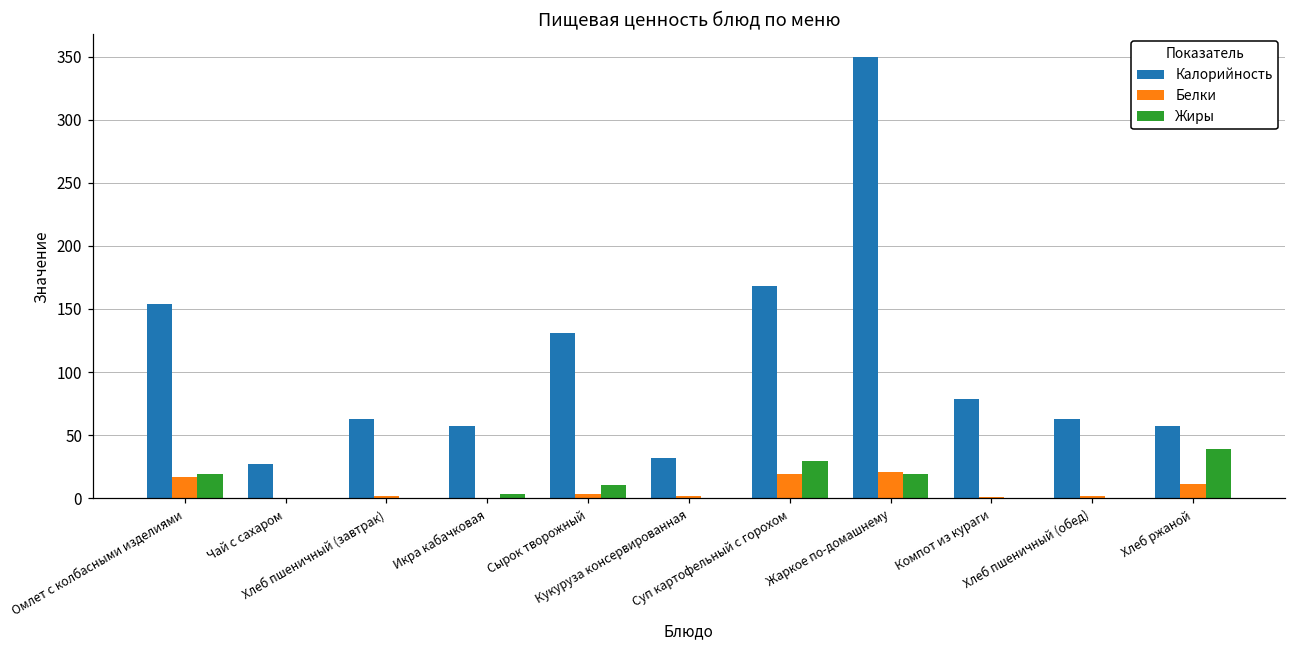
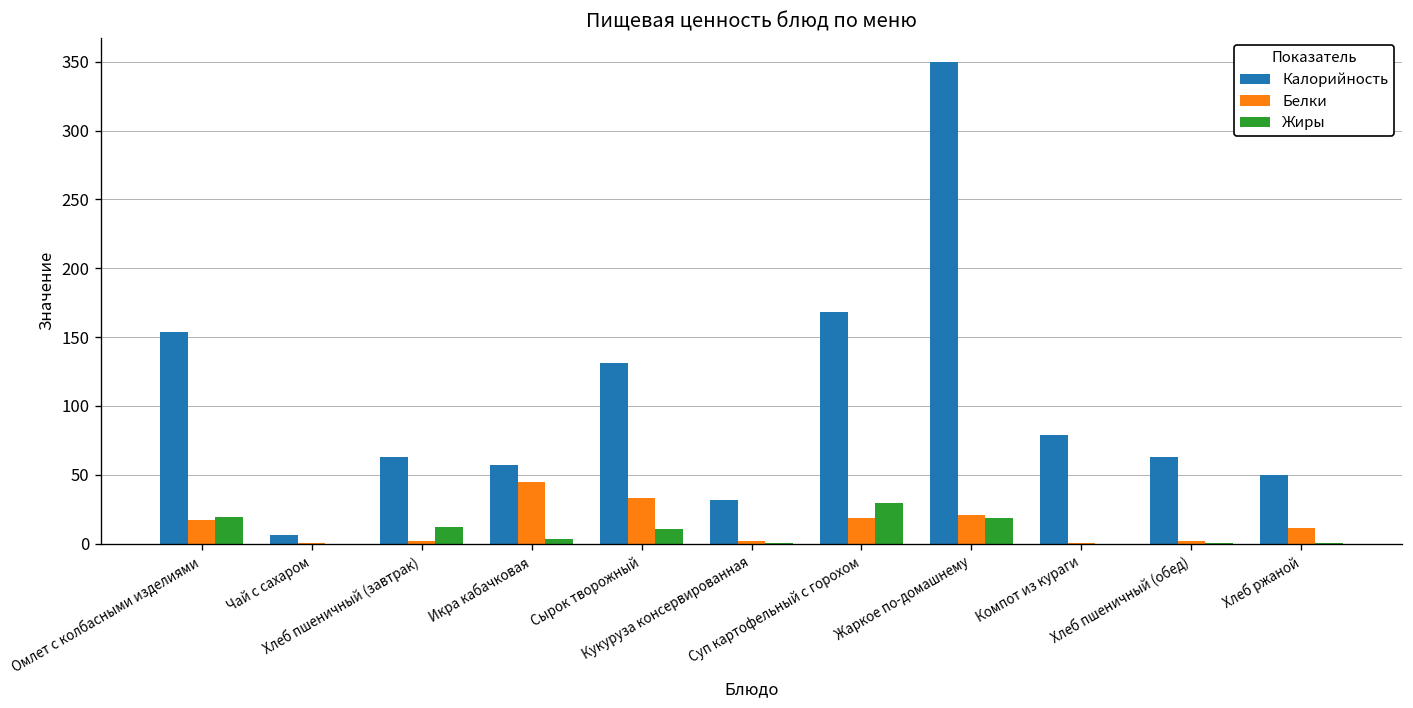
  {
    "Калорийность": {
      "Омлет с колбасными изделиями": 154,
-     "Чай с сахаром": 27,
+     "Чай с сахаром": 6,
      "Хлеб пшеничный (завтрак)": 63,
      "Икра кабачковая": 57,
      "Сырок творожный": 131,
      "Кукуруза консервированная": 32,
      "Суп картофельный с горохом": 168,
      "Жаркое по-домашнему": 350,
      "Компот из кураги": 79,
      "Хлеб пшеничный (обед)": 63,
-     "Хлеб ржаной": 57
+     "Хлеб ржаной": 50
    },
    "Белки": {
      "Омлет с колбасными изделиями": 17,
-     "Икра кабачковая": 1,
-     "Сырок творожный": 3,
+     "Икра кабачковая": 45,
+     "Сырок творожный": 33,
      "Суп картофельный с горохом": 19,
      "Жаркое по-домашнему": 21,
      "Хлеб ржаной": 12
    },
    "Жиры": {
      "Омлет с колбасными изделиями": 20,
      "Чай с сахаром": 0,
-     "Хлеб пшеничный (завтрак)": 0,
+     "Хлеб пшеничный (завтрак)": 12,
      "Икра кабачковая": 4,
      "Сырок творожный": 10,
      "Суп картофельный с горохом": 30,
      "Жаркое по-домашнему": 19,
-     "Хлеб ржаной": 39
+     "Хлеб ржаной": 0
    }
  }
